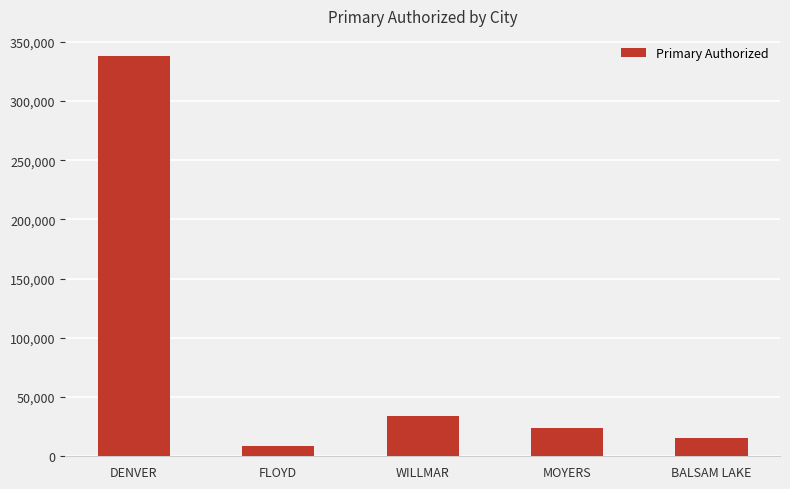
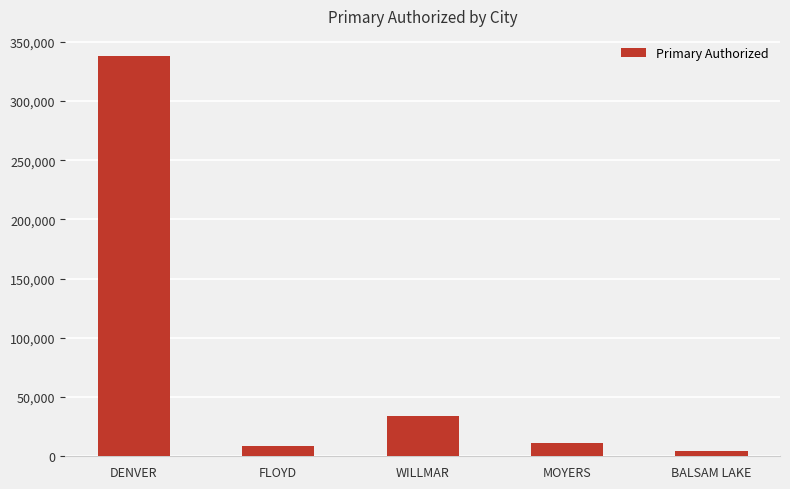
  {
    "DENVER": "338,000",
    "FLOYD": "8,000",
    "WILLMAR": "34,000",
-   "MOYERS": "24,000",
-   "BALSAM LAKE": "16,000"
+   "MOYERS": "11,000",
+   "BALSAM LAKE": "5,000"
  }
